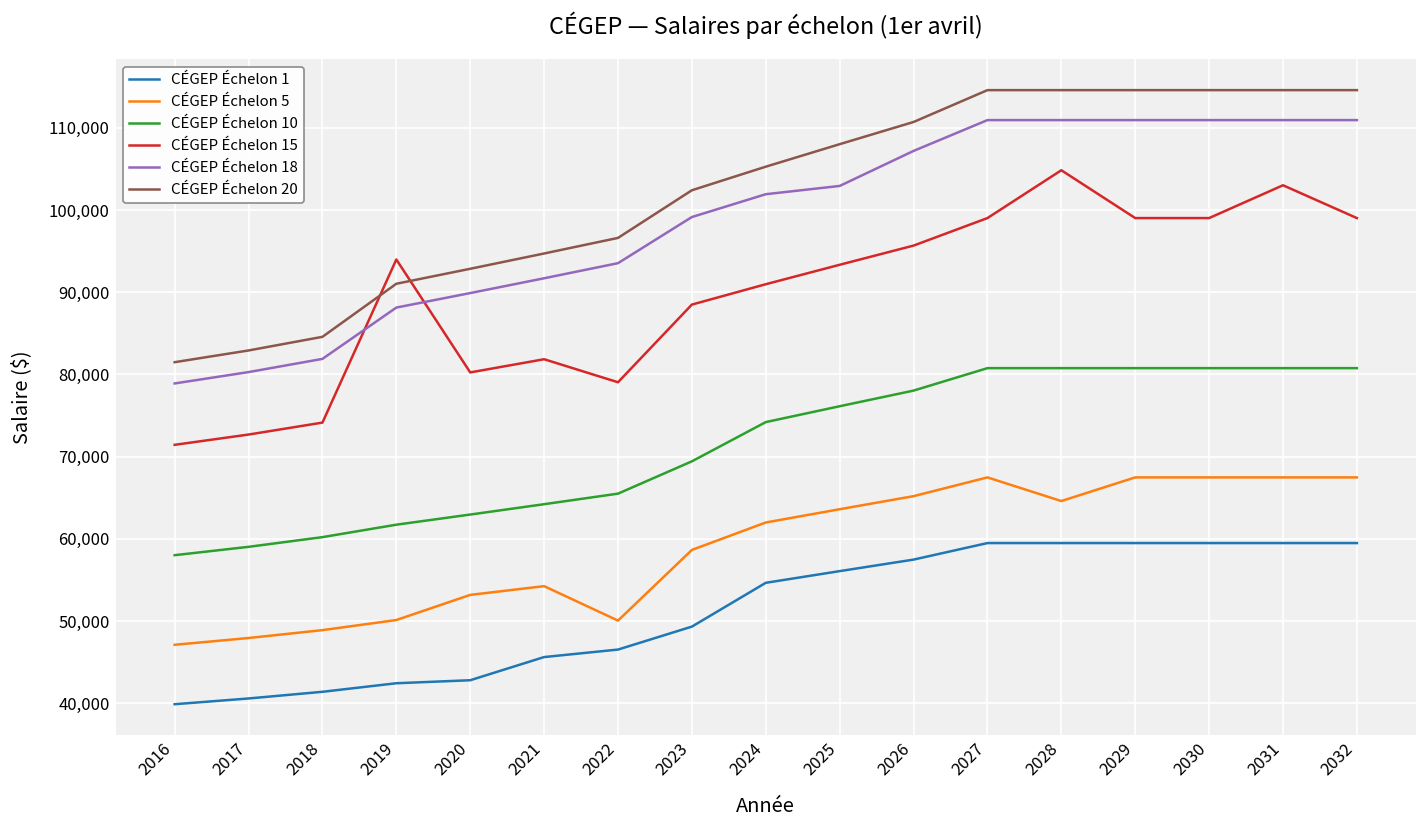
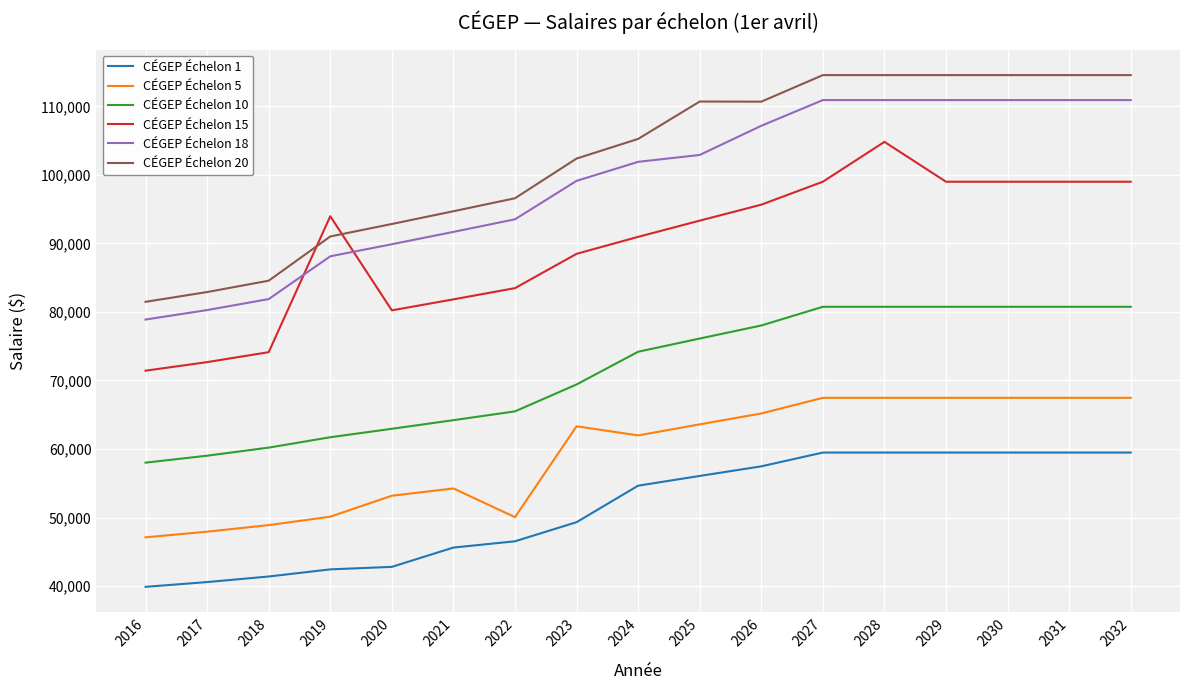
  {
    "CÉGEP Échelon 1": {
      "2016": "40,000",
      "2017": "41,000",
      "2018": "41,000",
      "2019": "42,000",
      "2020": "43,000",
      "2021": "46,000",
      "2022": "47,000",
      "2023": "49,000",
      "2024": "55,000",
      "2025": "56,000",
      "2026": "57,000",
      "2027": "59,000",
      "2028": "59,000",
      "2029": "59,000",
      "2030": "59,000",
      "2031": "59,000",
      "2032": "59,000"
    },
    "CÉGEP Échelon 5": {
      "2016": "47,000",
      "2017": "48,000",
      "2018": "49,000",
      "2019": "50,000",
      "2020": "53,000",
      "2021": "54,000",
      "2022": "50,000",
-     "2023": "59,000",
+     "2023": "63,000",
      "2024": "62,000",
      "2025": "64,000",
      "2026": "65,000",
      "2027": "67,000",
-     "2028": "65,000",
+     "2028": "67,000",
      "2029": "67,000",
      "2030": "67,000",
      "2031": "67,000",
      "2032": "67,000"
    },
    "CÉGEP Échelon 10": {
      "2016": "58,000",
      "2017": "59,000",
      "2018": "60,000",
      "2019": "62,000",
      "2020": "63,000",
      "2021": "64,000",
      "2022": "65,000",
      "2023": "69,000",
      "2024": "74,000",
      "2025": "76,000",
      "2026": "78,000",
      "2027": "81,000",
      "2028": "81,000",
      "2029": "81,000",
      "2030": "81,000",
      "2031": "81,000",
      "2032": "81,000"
    },
    "CÉGEP Échelon 15": {
      "2016": "71,000",
      "2017": "73,000",
      "2018": "74,000",
      "2019": "94,000",
      "2020": "80,000",
      "2021": "82,000",
-     "2022": "79,000",
+     "2022": "83,000",
      "2023": "88,000",
      "2024": "91,000",
      "2025": "93,000",
      "2026": "96,000",
      "2027": "99,000",
      "2028": "105,000",
      "2029": "99,000",
      "2030": "99,000",
-     "2031": "103,000",
+     "2031": "99,000",
      "2032": "99,000"
    },
    "CÉGEP Échelon 18": {
      "2016": "79,000",
      "2017": "80,000",
      "2018": "82,000",
      "2019": "88,000",
      "2020": "90,000",
      "2021": "92,000",
      "2022": "94,000",
      "2023": "99,000",
      "2024": "102,000",
      "2025": "103,000",
      "2026": "107,000",
      "2027": "111,000",
      "2028": "111,000",
      "2029": "111,000",
      "2030": "111,000",
      "2031": "111,000",
      "2032": "111,000"
    },
    "CÉGEP Échelon 20": {
      "2016": "81,000",
      "2017": "83,000",
      "2018": "85,000",
      "2019": "91,000",
      "2020": "93,000",
      "2021": "95,000",
      "2022": "97,000",
      "2023": "102,000",
      "2024": "105,000",
-     "2025": "108,000",
+     "2025": "111,000",
      "2026": "111,000",
      "2027": "115,000",
      "2028": "115,000",
      "2029": "115,000",
      "2030": "115,000",
      "2031": "115,000",
      "2032": "115,000"
    }
  }
